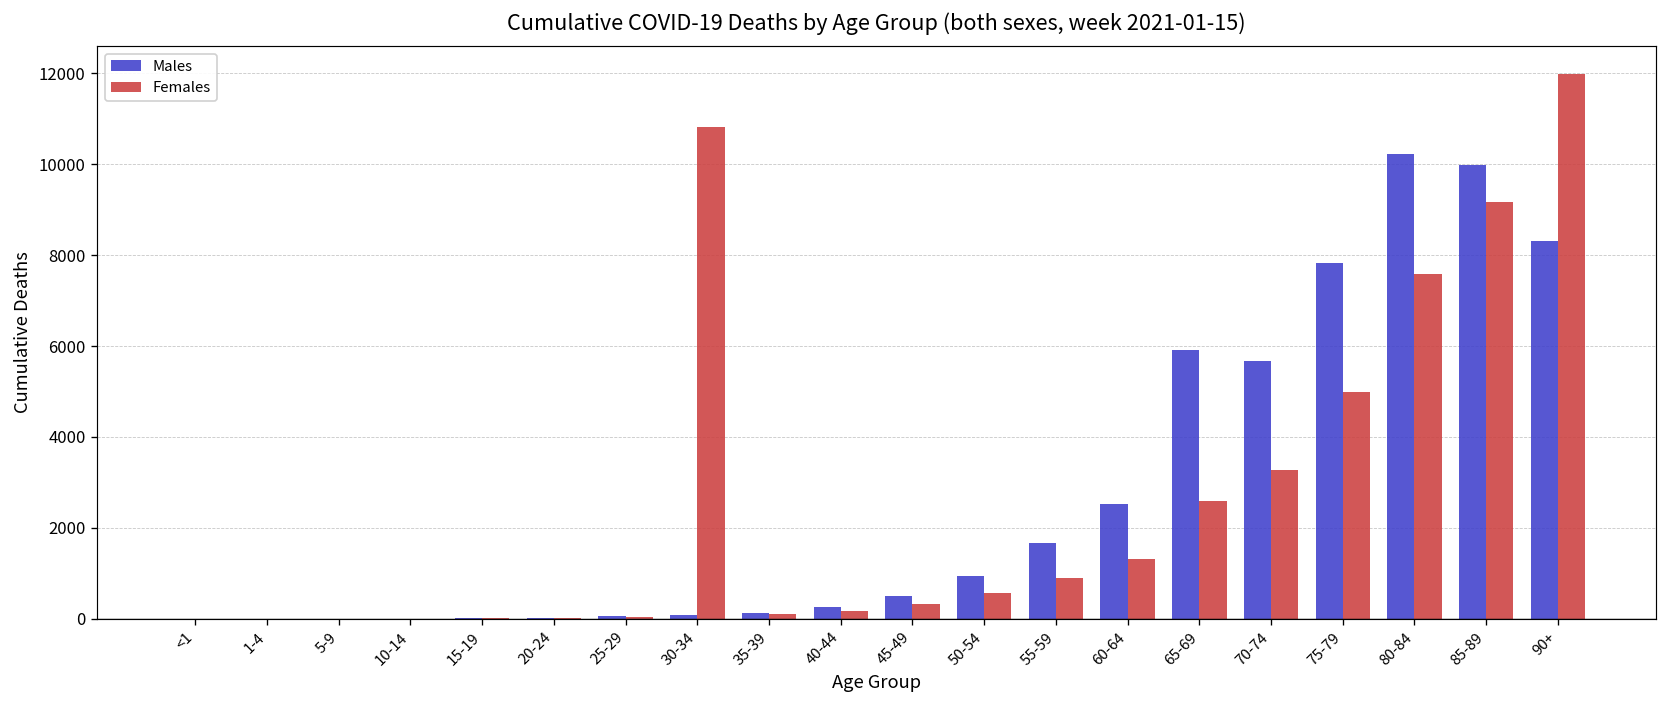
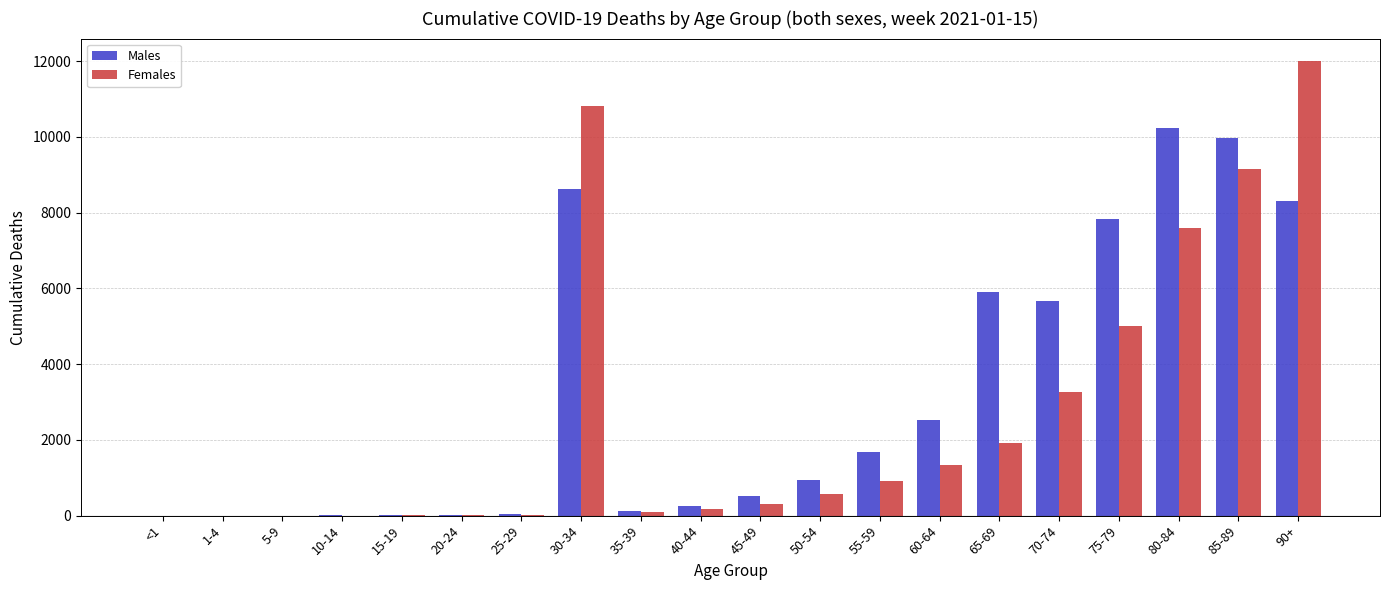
  {
    "Males": {
      "1-4": 0,
      "5-9": 0,
-     "30-34": 100,
+     "30-34": 8600,
      "35-39": 100,
      "40-44": 300,
      "45-49": 500,
      "50-54": 1000,
      "55-59": 1700,
      "60-64": 2500,
      "65-69": 5900,
      "70-74": 5700,
      "75-79": 7800,
      "80-84": 10200,
      "85-89": 10000,
      "90+": 8300
    },
    "Females": {
      "<1": 0,
      "30-34": 10800,
      "35-39": 100,
      "40-44": 200,
      "45-49": 300,
      "50-54": 600,
      "55-59": 900,
      "60-64": 1300,
-     "65-69": 2600,
+     "65-69": 1900,
      "70-74": 3300,
      "75-79": 5000,
      "80-84": 7600,
      "85-89": 9200,
      "90+": 12000
    }
  }
